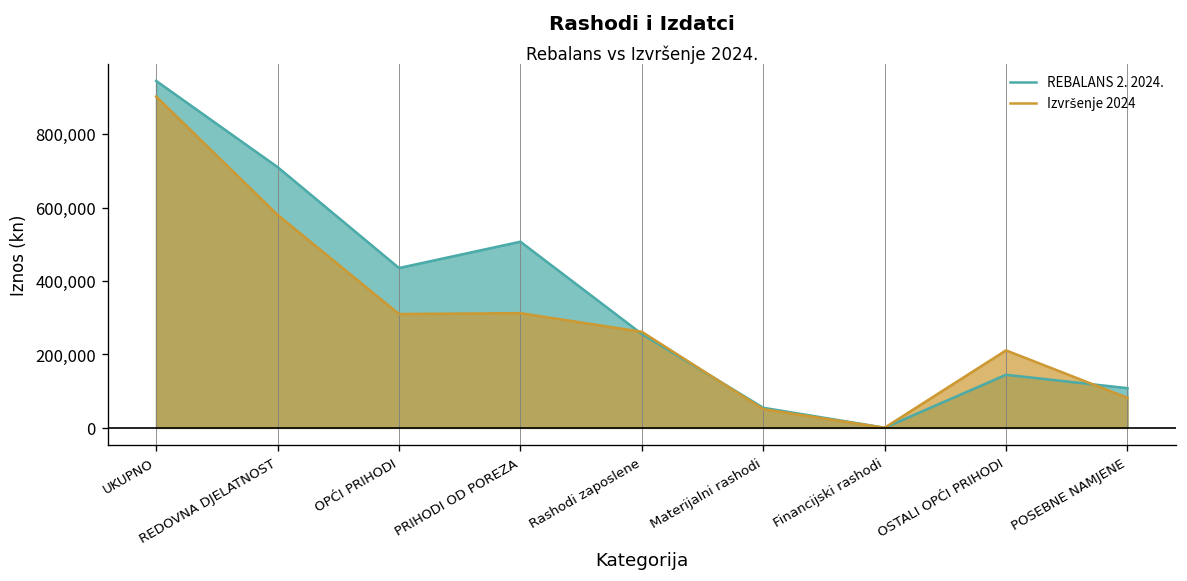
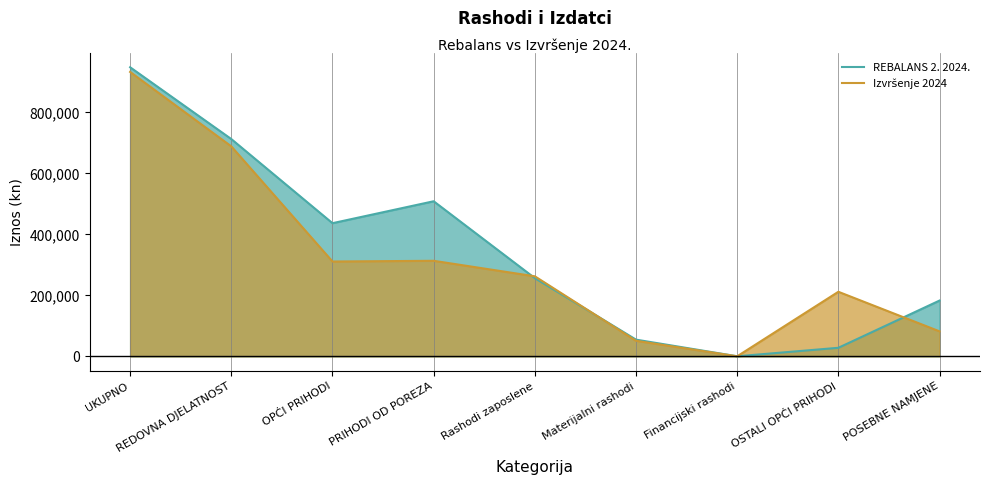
  {
    "REBALANS 2. 2024.": {
      "UKUPNO": "950,000",
      "REDOVNA DJELATNOST": "710,000",
      "OPĆI PRIHODI": "440,000",
      "PRIHODI OD POREZA": "510,000",
-     "OSTALI OPĆI PRIHODI": "140,000",
-     "POSEBNE NAMJENE": "110,000"
+     "OSTALI OPĆI PRIHODI": "30,000",
+     "POSEBNE NAMJENE": "180,000"
    },
    "Izvršenje 2024": {
-     "UKUPNO": "900,000",
-     "REDOVNA DJELATNOST": "580,000",
+     "UKUPNO": "930,000",
+     "REDOVNA DJELATNOST": "690,000",
      "OPĆI PRIHODI": "310,000",
      "PRIHODI OD POREZA": "310,000",
      "OSTALI OPĆI PRIHODI": "210,000",
      "POSEBNE NAMJENE": "80,000"
    }
  }
